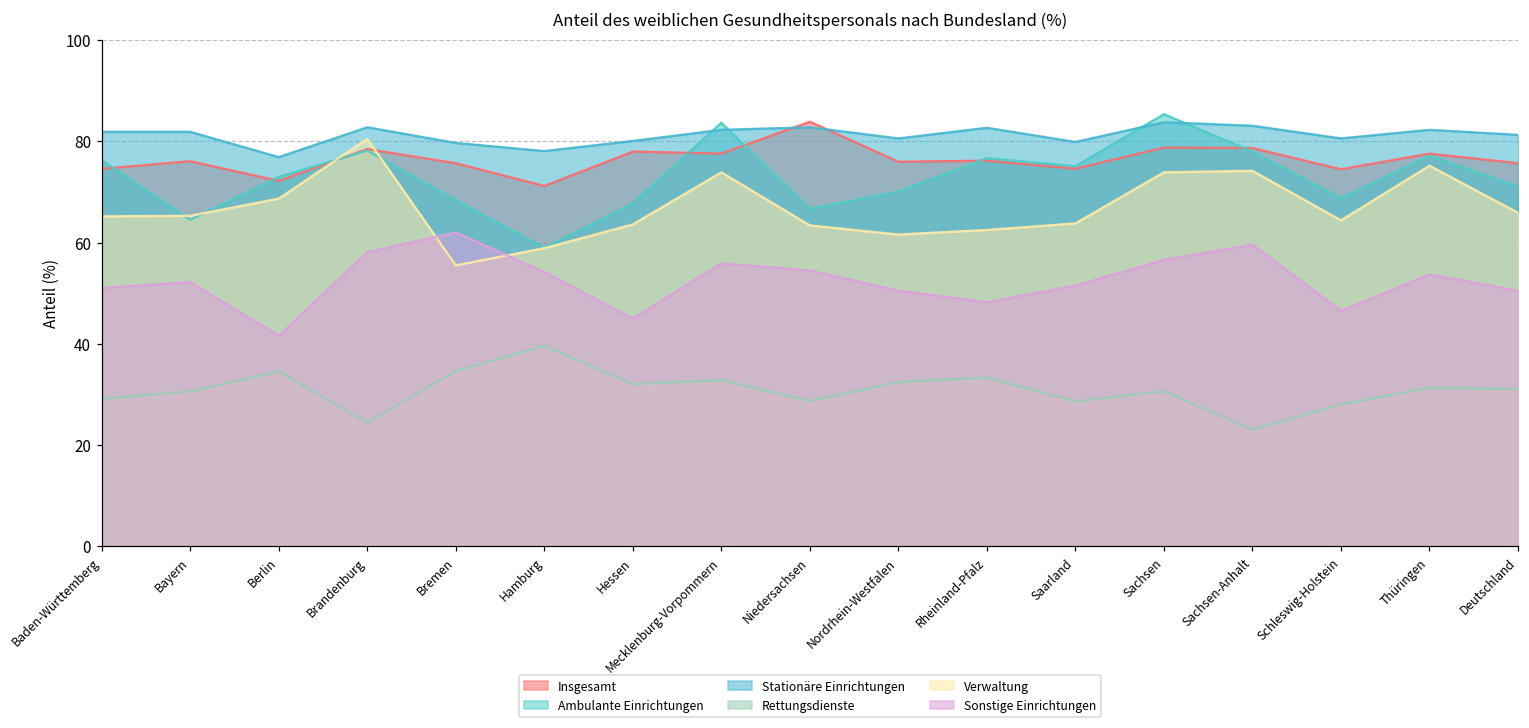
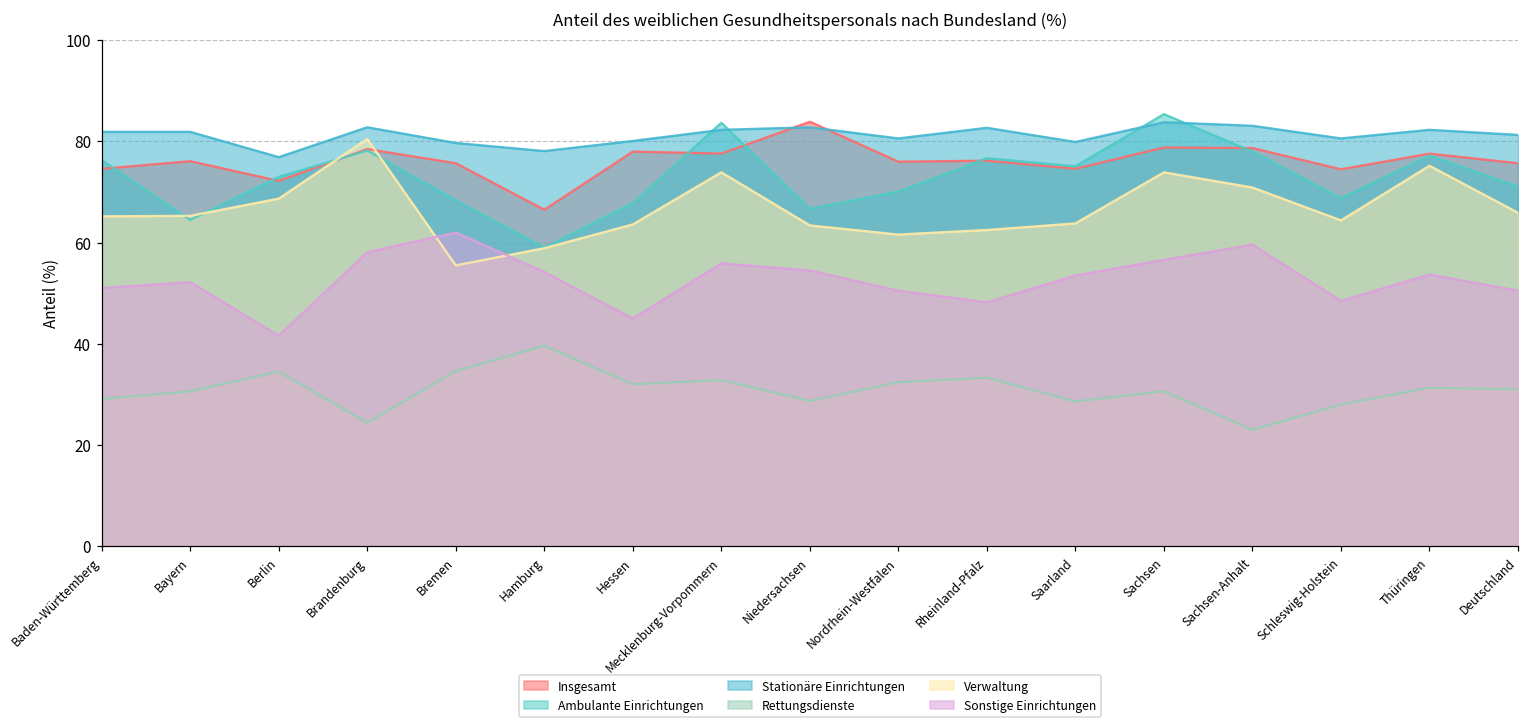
  {
    "Insgesamt": {
      "Baden-Württemberg": 75,
      "Bayern": 76,
      "Berlin": 72,
      "Bremen": 76,
-     "Hamburg": 71,
+     "Hamburg": 67,
      "Hessen": 78,
      "Mecklenburg-Vorpommern": 78,
      "Niedersachsen": 84,
      "Nordrhein-Westfalen": 76,
      "Sachsen": 79,
      "Sachsen-Anhalt": 79,
      "Schleswig-Holstein": 75,
      "Deutschland": 76
    },
    "Rettungsdienste": {
      "Baden-Württemberg": 29,
      "Bayern": 31,
      "Berlin": 35,
      "Brandenburg": 24,
      "Bremen": 35,
      "Hamburg": 40,
      "Hessen": 32,
      "Mecklenburg-Vorpommern": 33,
      "Niedersachsen": 29,
      "Nordrhein-Westfalen": 32,
      "Rheinland-Pfalz": 33,
      "Saarland": 29,
      "Sachsen": 31,
      "Sachsen-Anhalt": 23,
      "Schleswig-Holstein": 28,
      "Thüringen": 31,
      "Deutschland": 31
    },
    "Verwaltung": {
      "Baden-Württemberg": 65,
      "Bayern": 65,
      "Berlin": 69,
      "Brandenburg": 81,
      "Bremen": 56,
      "Hessen": 64,
      "Mecklenburg-Vorpommern": 74,
      "Niedersachsen": 63,
      "Nordrhein-Westfalen": 62,
      "Rheinland-Pfalz": 63,
      "Saarland": 64,
      "Sachsen": 74,
-     "Sachsen-Anhalt": 74,
+     "Sachsen-Anhalt": 71,
      "Schleswig-Holstein": 64,
      "Thüringen": 75,
      "Deutschland": 66
    },
    "Sonstige Einrichtungen": {
      "Baden-Württemberg": 51,
      "Bayern": 52,
      "Berlin": 42,
      "Brandenburg": 58,
      "Bremen": 62,
      "Hamburg": 54,
      "Hessen": 45,
      "Mecklenburg-Vorpommern": 56,
      "Niedersachsen": 55,
      "Nordrhein-Westfalen": 51,
      "Rheinland-Pfalz": 48,
-     "Saarland": 52,
+     "Saarland": 54,
      "Sachsen": 57,
      "Sachsen-Anhalt": 60,
-     "Schleswig-Holstein": 47,
+     "Schleswig-Holstein": 49,
      "Thüringen": 54,
      "Deutschland": 51
    }
  }
